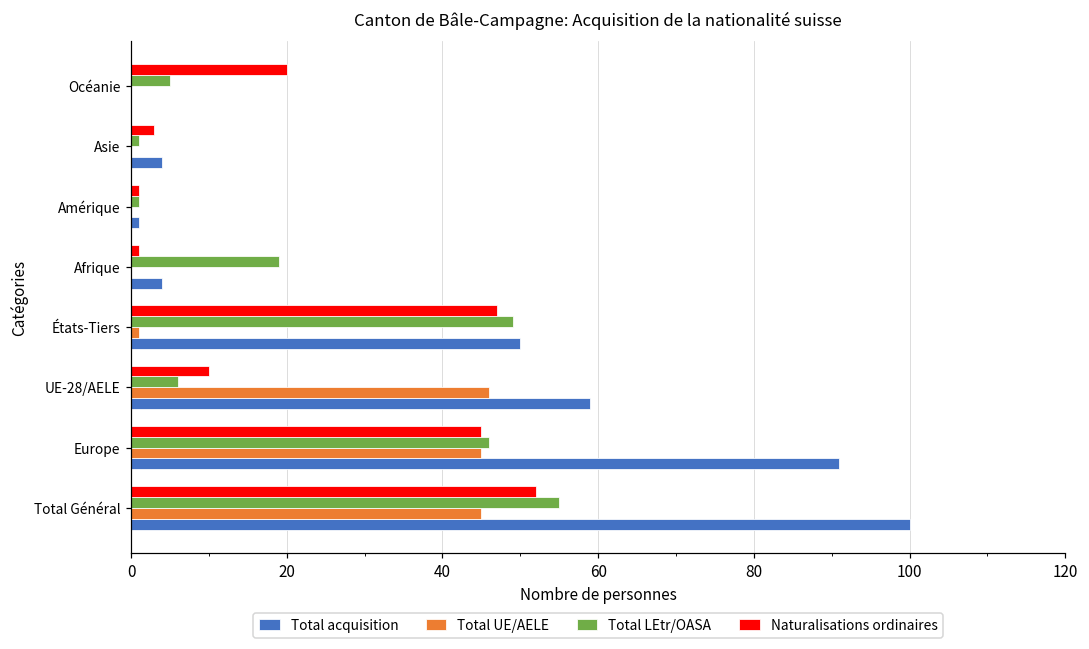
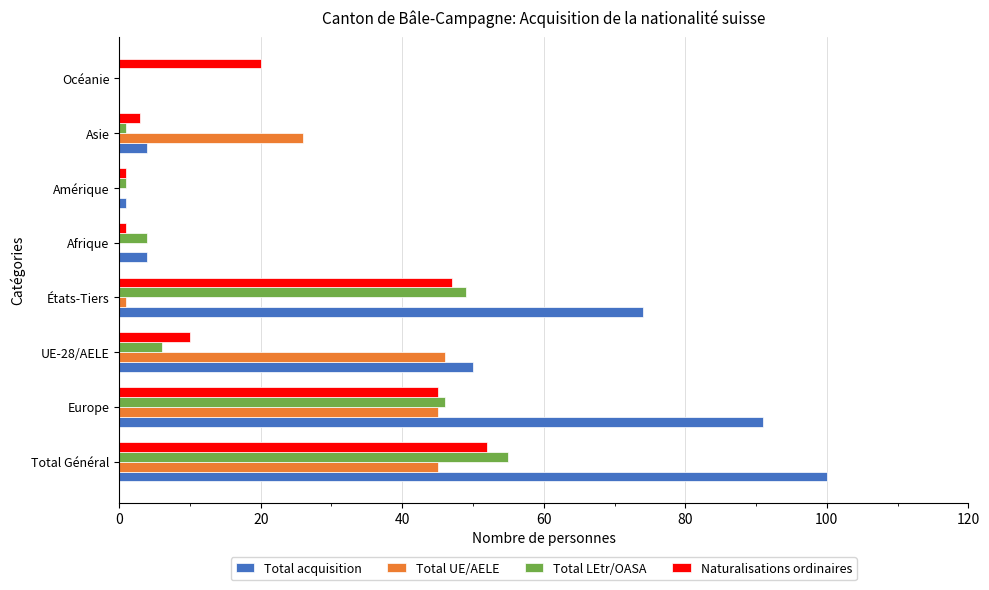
  {
    "Total acquisition": {
      "Océanie": 0,
      "Asie": 4,
      "Amérique": 1,
      "Afrique": 4,
-     "États-Tiers": 50,
-     "UE-28/AELE": 59,
+     "États-Tiers": 74,
+     "UE-28/AELE": 50,
      "Europe": 91,
      "Total Général": 100
    },
    "Total UE/AELE": {
      "Océanie": 0,
-     "Asie": 0,
+     "Asie": 26,
      "Amérique": 0,
      "Afrique": 0,
      "États-Tiers": 1,
      "UE-28/AELE": 46,
      "Europe": 45,
      "Total Général": 45
    },
    "Total LEtr/OASA": {
-     "Océanie": 5,
+     "Océanie": 0,
      "Asie": 1,
      "Amérique": 1,
-     "Afrique": 19,
+     "Afrique": 4,
      "États-Tiers": 49,
      "UE-28/AELE": 6,
      "Europe": 46,
      "Total Général": 55
    },
    "Naturalisations ordinaires": {
      "Océanie": 20,
      "Asie": 3,
      "Amérique": 1,
      "Afrique": 1,
      "États-Tiers": 47,
      "UE-28/AELE": 10,
      "Europe": 45,
      "Total Général": 52
    }
  }
